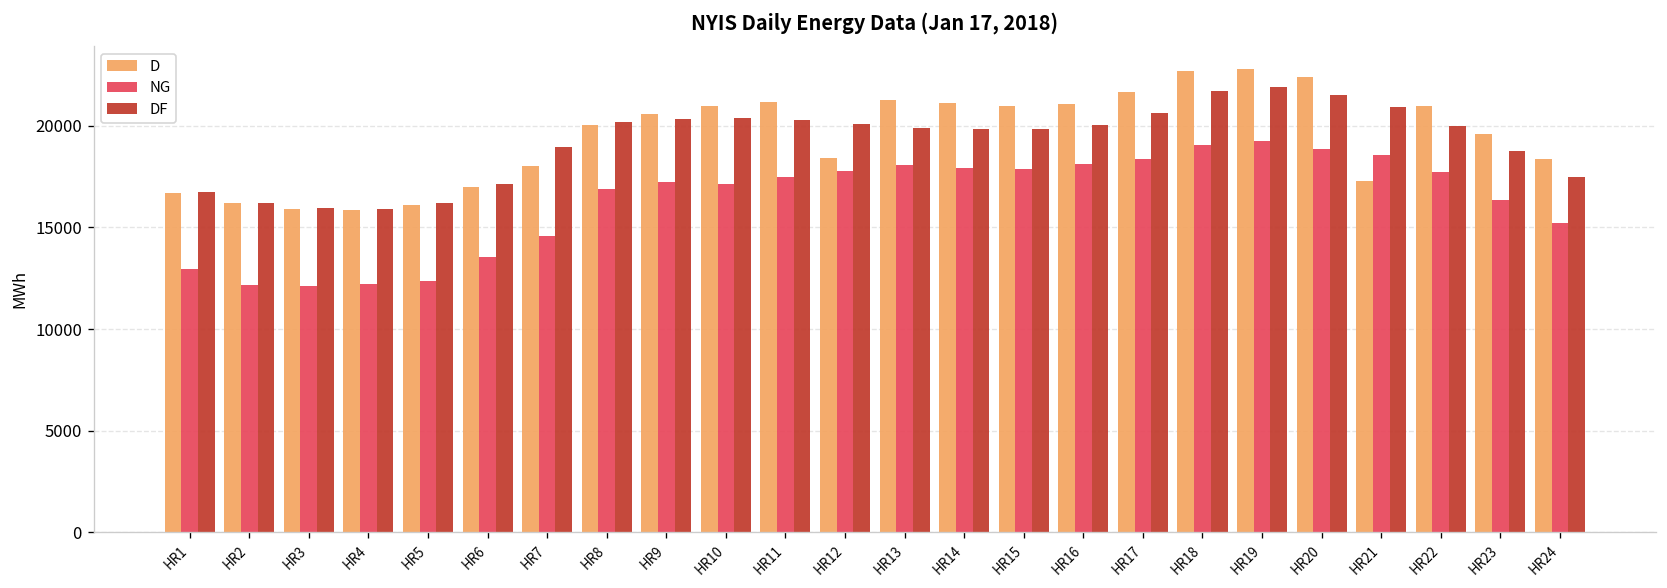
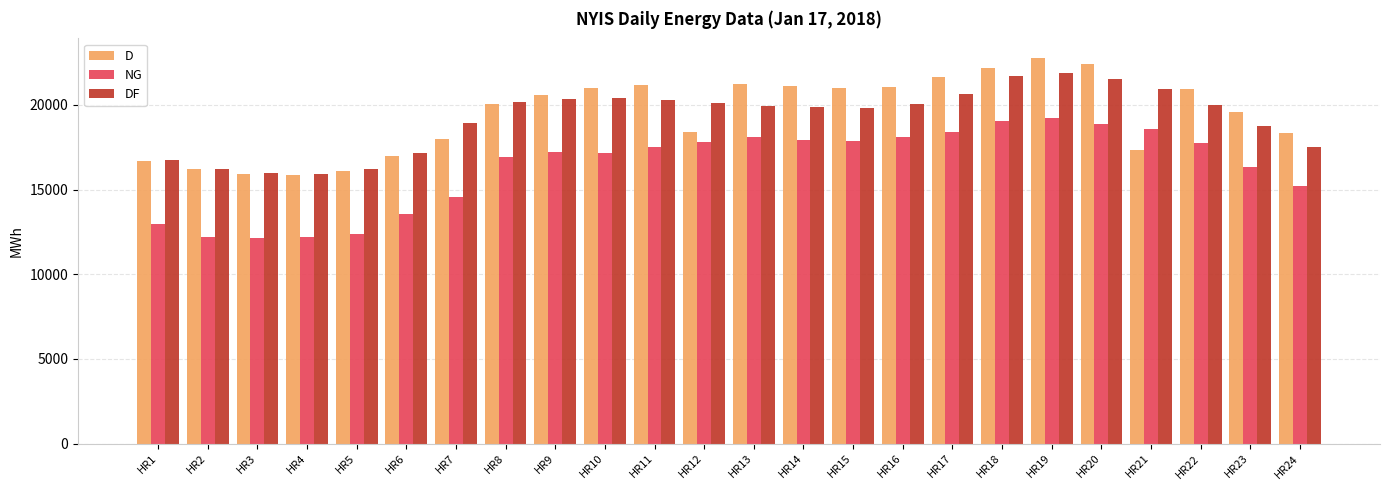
  {
    "D": {
      "HR1": 16700,
      "HR2": 16200,
      "HR3": 15900,
      "HR4": 15900,
      "HR5": 16100,
      "HR6": 17000,
      "HR7": 18000,
      "HR8": 20000,
      "HR9": 20600,
      "HR10": 21000,
      "HR11": 21200,
      "HR12": 18400,
      "HR13": 21300,
      "HR14": 21100,
      "HR15": 21000,
      "HR16": 21100,
      "HR17": 21700,
-     "HR18": 22700,
+     "HR18": 22100,
      "HR19": 22800,
      "HR20": 22400,
      "HR21": 17300,
      "HR22": 21000,
      "HR23": 19600,
      "HR24": 18300
    },
    "NG": {
      "HR1": 13000,
      "HR2": 12200,
      "HR3": 12100,
      "HR4": 12200,
      "HR5": 12400,
      "HR6": 13500,
      "HR7": 14600,
      "HR8": 16900,
      "HR9": 17200,
      "HR10": 17100,
      "HR11": 17500,
      "HR12": 17800,
      "HR13": 18100,
      "HR14": 17900,
      "HR15": 17900,
      "HR16": 18100,
      "HR17": 18400,
      "HR18": 19100,
      "HR19": 19200,
      "HR20": 18800,
      "HR21": 18600,
      "HR22": 17700,
      "HR23": 16300,
      "HR24": 15200
    },
    "DF": {
      "HR1": 16700,
      "HR2": 16200,
      "HR3": 16000,
      "HR4": 15900,
      "HR5": 16200,
      "HR6": 17100,
      "HR7": 18900,
      "HR8": 20200,
      "HR9": 20300,
      "HR10": 20400,
      "HR11": 20300,
      "HR12": 20100,
      "HR13": 19900,
      "HR14": 19800,
      "HR15": 19800,
      "HR16": 20000,
      "HR17": 20600,
      "HR18": 21700,
      "HR19": 21900,
      "HR20": 21500,
      "HR21": 20900,
      "HR22": 20000,
      "HR23": 18700,
      "HR24": 17500
    }
  }
